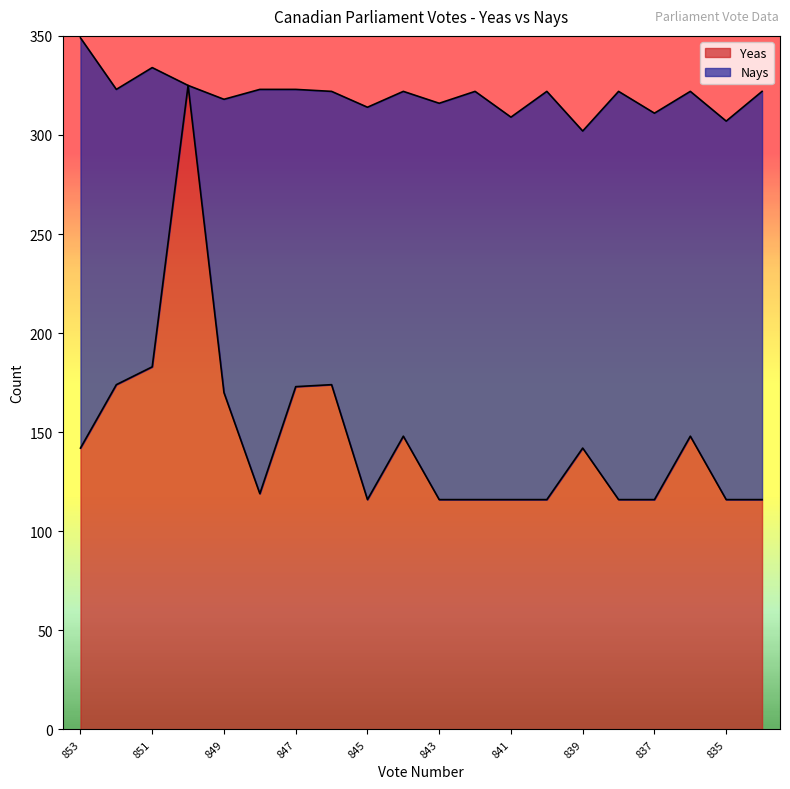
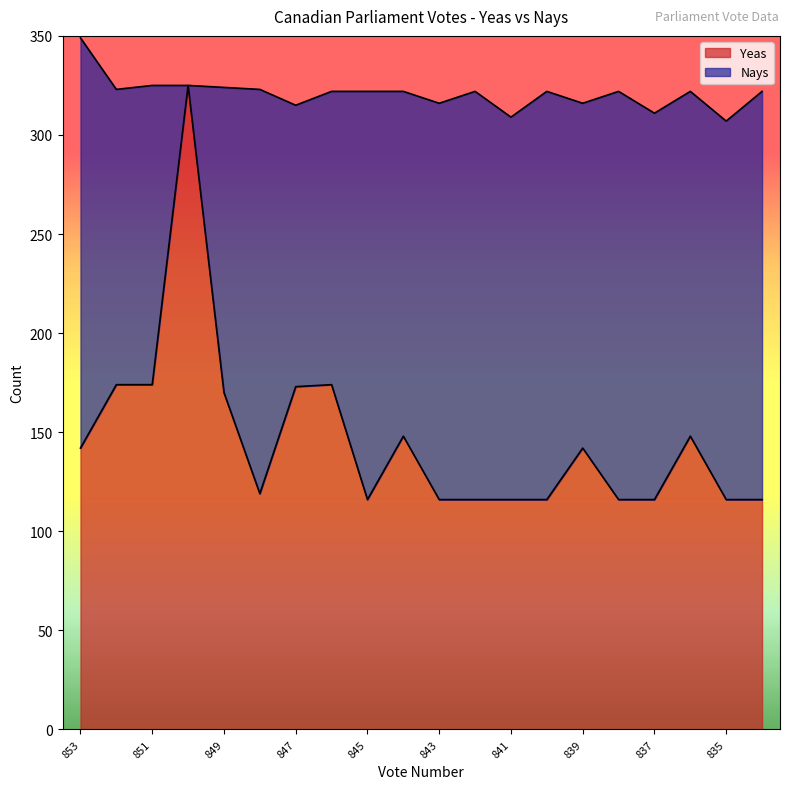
  {
    "Yeas": {
      "853": 142,
-     "851": 183,
+     "851": 174,
      "849": 170,
      "847": 173,
      "845": 116,
      "843": 116,
      "841": 116,
      "839": 142,
      "837": 116,
      "835": 116
    },
    "Nays": {
      "853": 207,
      "851": 151,
-     "849": 148,
-     "847": 150,
-     "845": 198,
+     "849": 154,
+     "847": 142,
+     "845": 206,
      "843": 200,
      "841": 193,
-     "839": 160,
+     "839": 174,
      "837": 195,
      "835": 191
    }
  }
